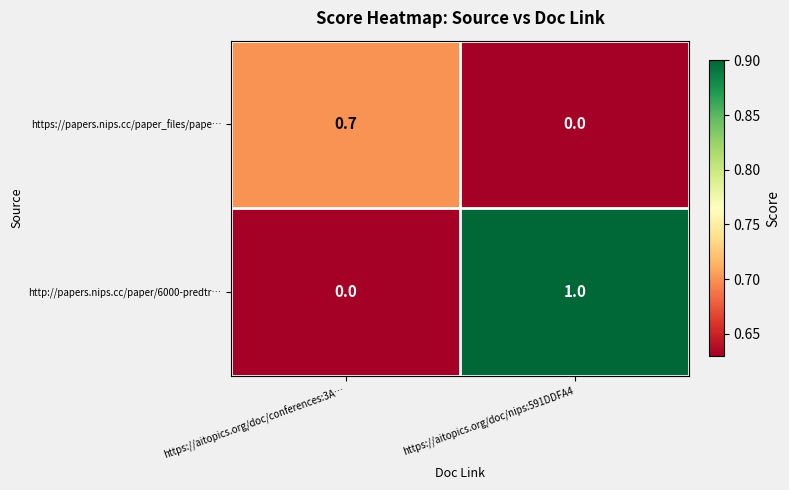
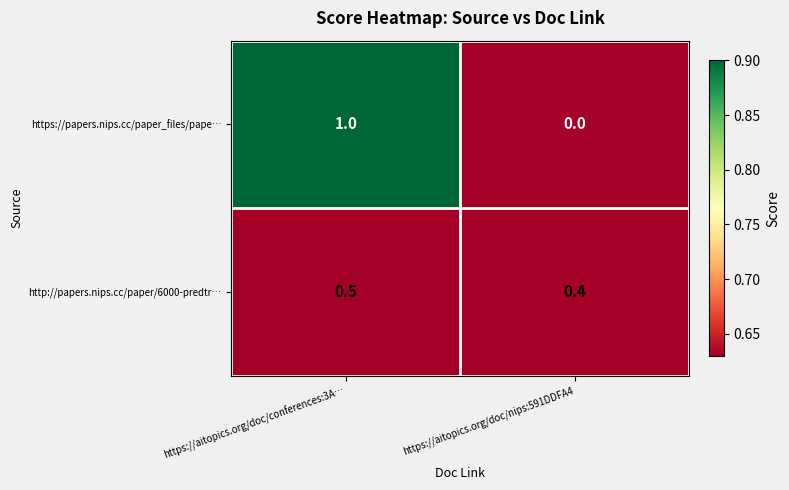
  {
    "https://papers.nips.cc/paper_files/pape…": {
-     "https://aitopics.org/doc/conferences:3A…": 0.7,
+     "https://aitopics.org/doc/conferences:3A…": 1.0,
      "https://aitopics.org/doc/nips:591DDFA4": 0.0
    },
    "http://papers.nips.cc/paper/6000-predtr…": {
-     "https://aitopics.org/doc/conferences:3A…": 0.0,
-     "https://aitopics.org/doc/nips:591DDFA4": 1.0
+     "https://aitopics.org/doc/conferences:3A…": 0.5,
+     "https://aitopics.org/doc/nips:591DDFA4": 0.4
    }
  }
